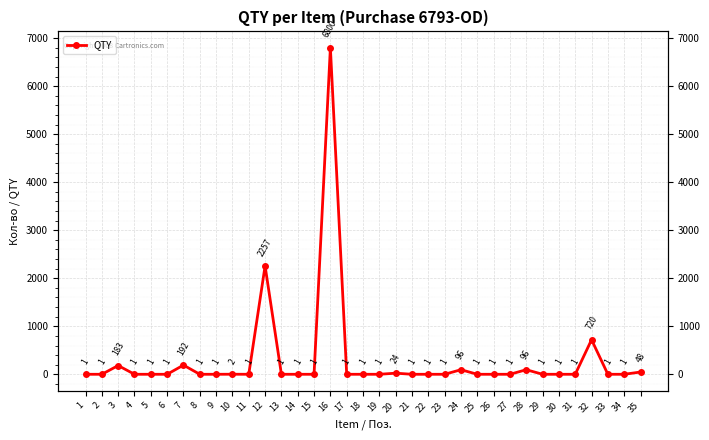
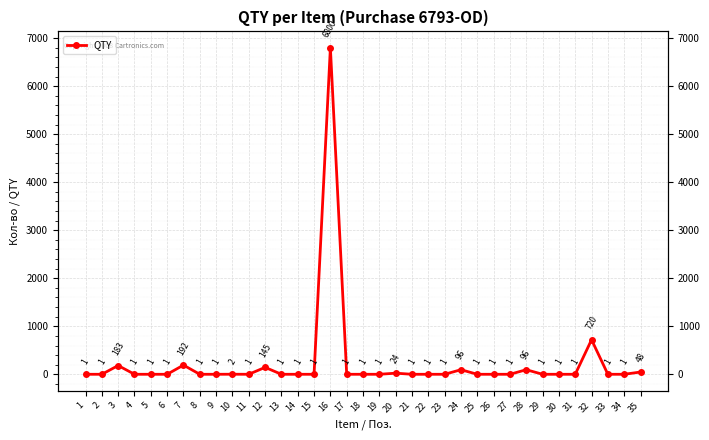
  {
    "1": 1,
    "2": 1,
    "3": 183,
    "4": 1,
    "5": 1,
    "6": 1,
    "7": 192,
    "8": 1,
    "9": 1,
    "10": 2,
    "11": 1,
-   "12": 2257,
+   "12": 145,
    "13": 1,
    "14": 1,
    "15": 1,
    "16": 6800,
    "17": 1,
    "18": 1,
    "19": 1,
    "20": 24,
    "21": 1,
    "22": 1,
    "23": 1,
    "24": 96,
    "25": 1,
    "26": 1,
    "27": 1,
    "28": 96,
    "29": 1,
    "30": 1,
    "31": 1,
    "32": 720,
    "33": 1,
    "34": 1,
    "35": 48
  }
